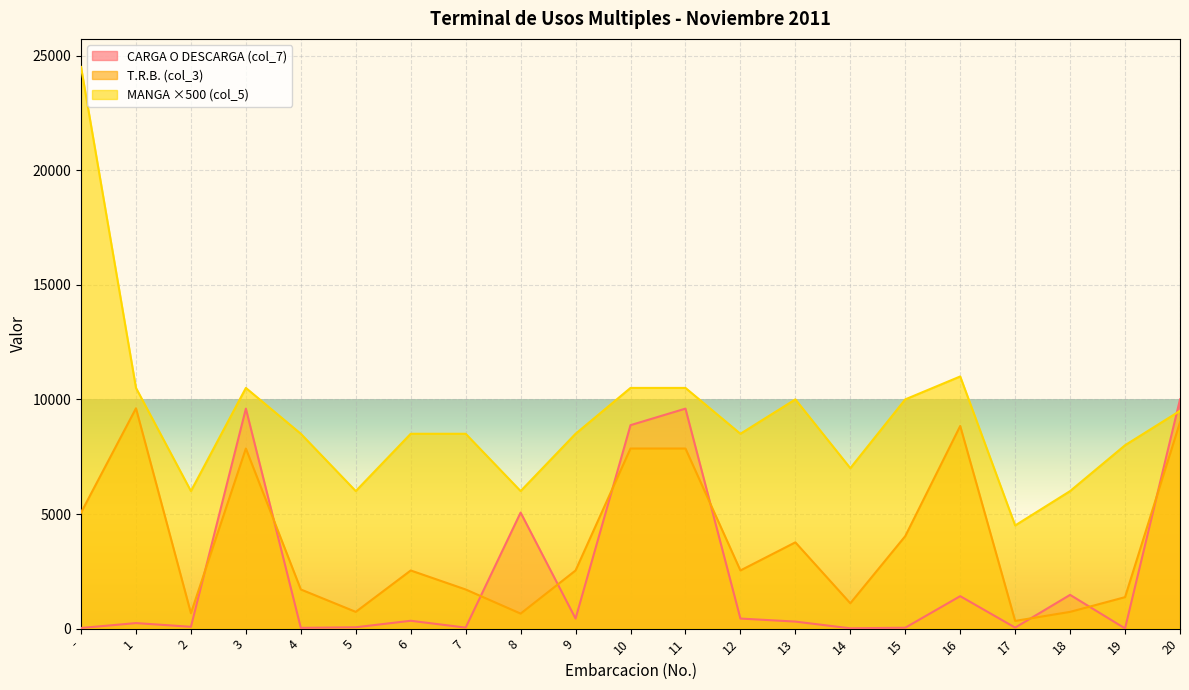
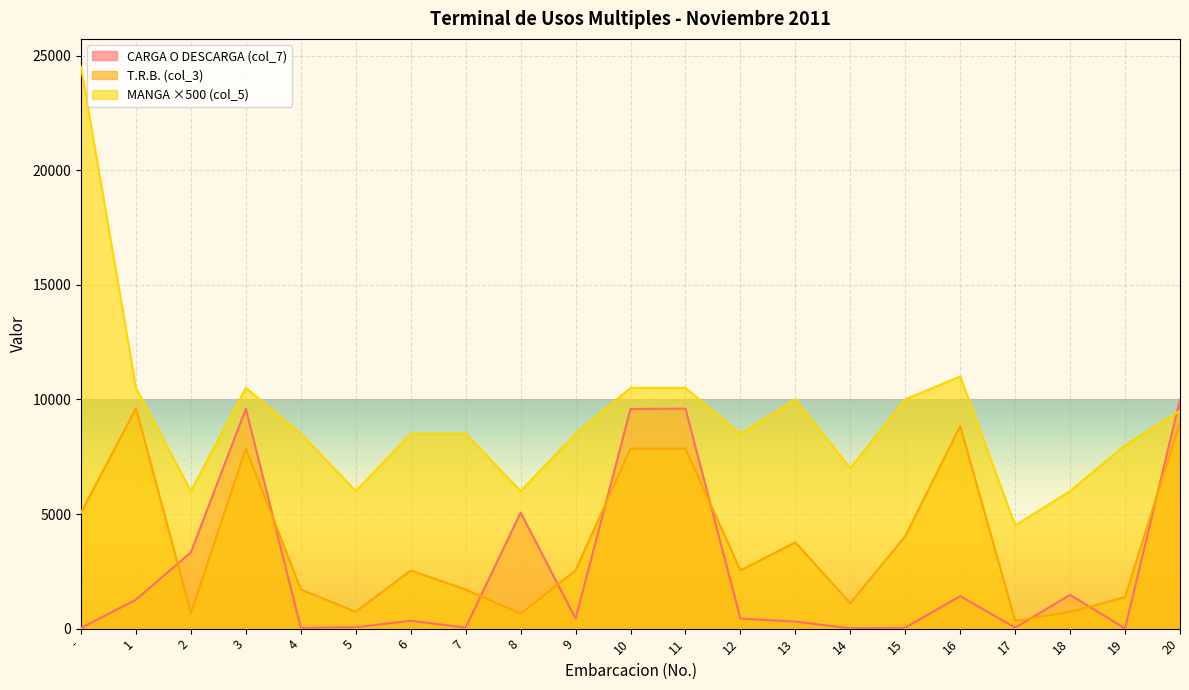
  {
    "CARGA O DESCARGA (col_7)": {
      "-": 0,
-     "1": 200,
-     "2": 100,
+     "1": 1300,
+     "2": 3300,
      "3": 9600,
      "4": 0,
      "5": 100,
      "6": 300,
      "7": 0,
      "8": 5100,
      "9": 400,
-     "10": 8900,
+     "10": 9600,
      "11": 9600,
      "12": 400,
      "13": 300,
      "14": 0,
      "15": 0,
      "16": 1400,
      "17": 0,
      "18": 1500,
      "19": 0,
      "20": 10000
    }
  }
